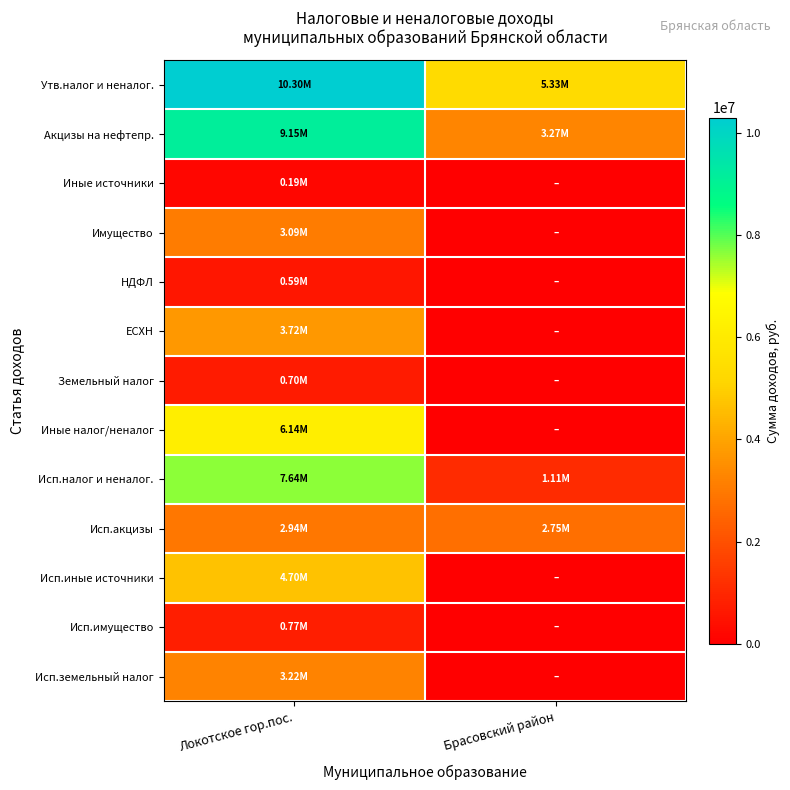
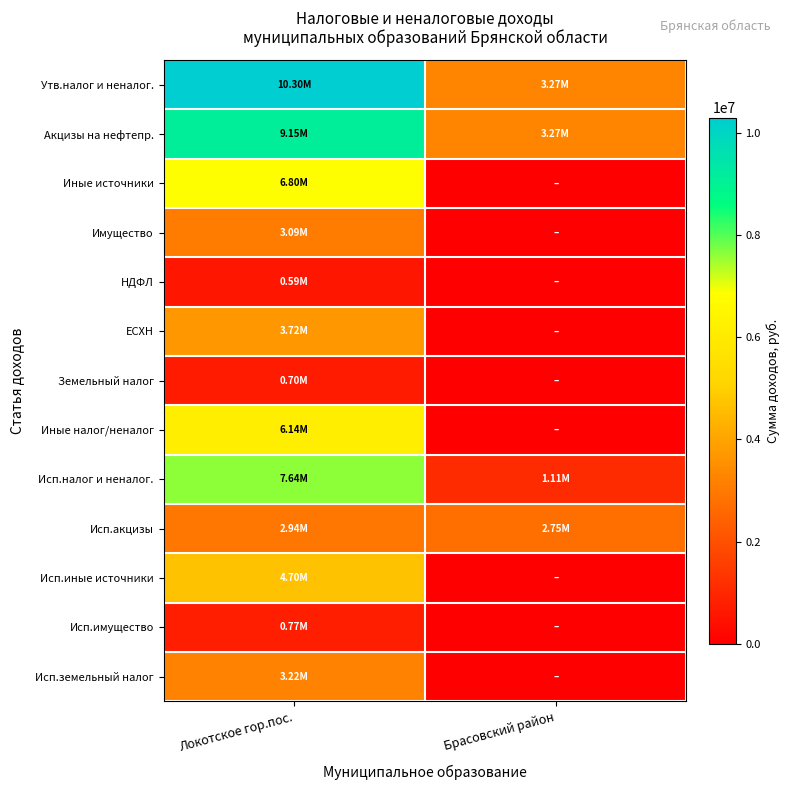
  {
    "Утв.налог и неналог.": {
      "Локотское гор.пос.": "10.30M",
-     "Брасовский район": "5.33M"
+     "Брасовский район": "3.27M"
    },
    "Акцизы на нефтепр.": {
      "Локотское гор.пос.": "9.15M",
      "Брасовский район": "3.27M"
    },
    "Иные источники": {
-     "Локотское гор.пос.": "0.19M"
+     "Локотское гор.пос.": "6.80M"
    },
    "Имущество": {
      "Локотское гор.пос.": "3.09M"
    },
    "НДФЛ": {
      "Локотское гор.пос.": "0.59M"
    },
    "ЕСХН": {
      "Локотское гор.пос.": "3.72M"
    },
    "Земельный налог": {
      "Локотское гор.пос.": "0.70M"
    },
    "Иные налог/неналог": {
      "Локотское гор.пос.": "6.14M"
    },
    "Исп.налог и неналог.": {
      "Локотское гор.пос.": "7.64M",
      "Брасовский район": "1.11M"
    },
    "Исп.акцизы": {
      "Локотское гор.пос.": "2.94M",
      "Брасовский район": "2.75M"
    },
    "Исп.иные источники": {
      "Локотское гор.пос.": "4.70M"
    },
    "Исп.имущество": {
      "Локотское гор.пос.": "0.77M"
    },
    "Исп.земельный налог": {
      "Локотское гор.пос.": "3.22M"
    }
  }
